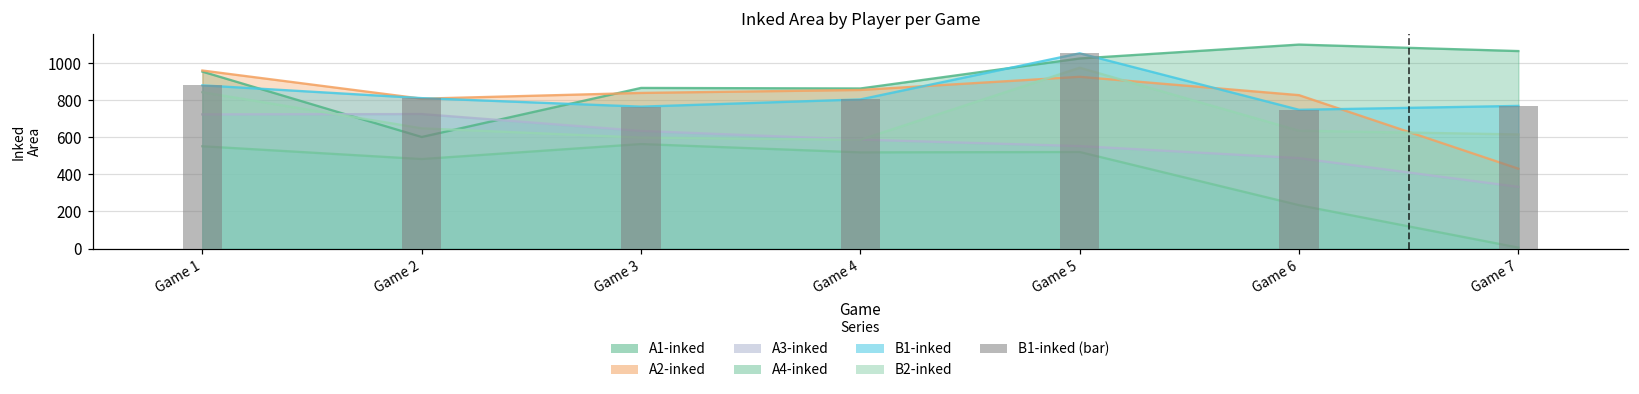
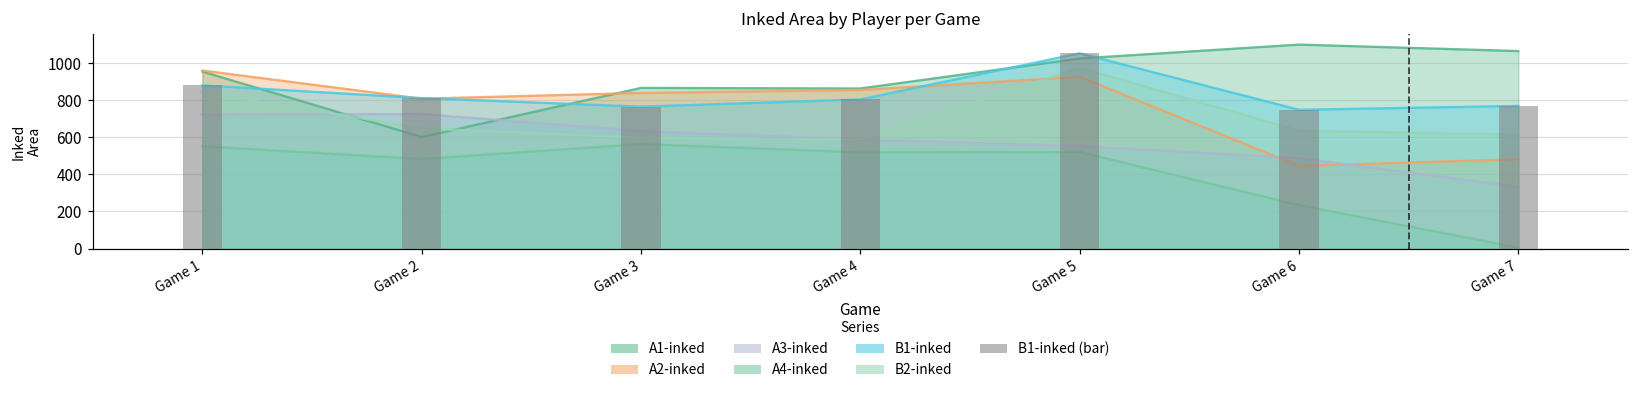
  {
    "A2-inked": {
      "Game 3": 840,
      "Game 5": 930,
-     "Game 6": 830,
-     "Game 7": 430
+     "Game 6": 450,
+     "Game 7": 480
    }
  }
